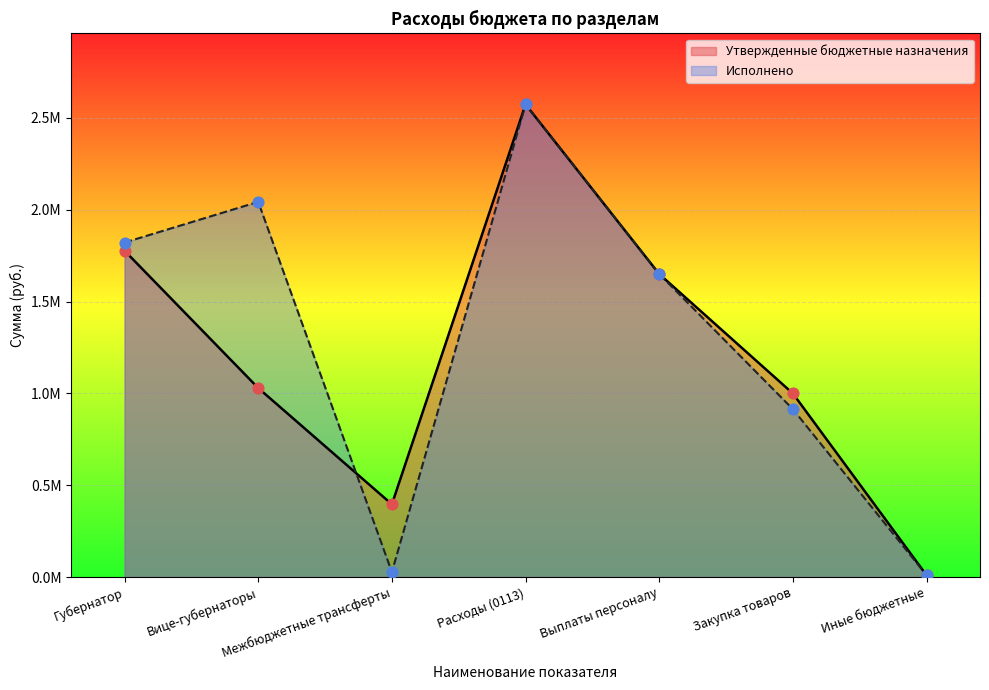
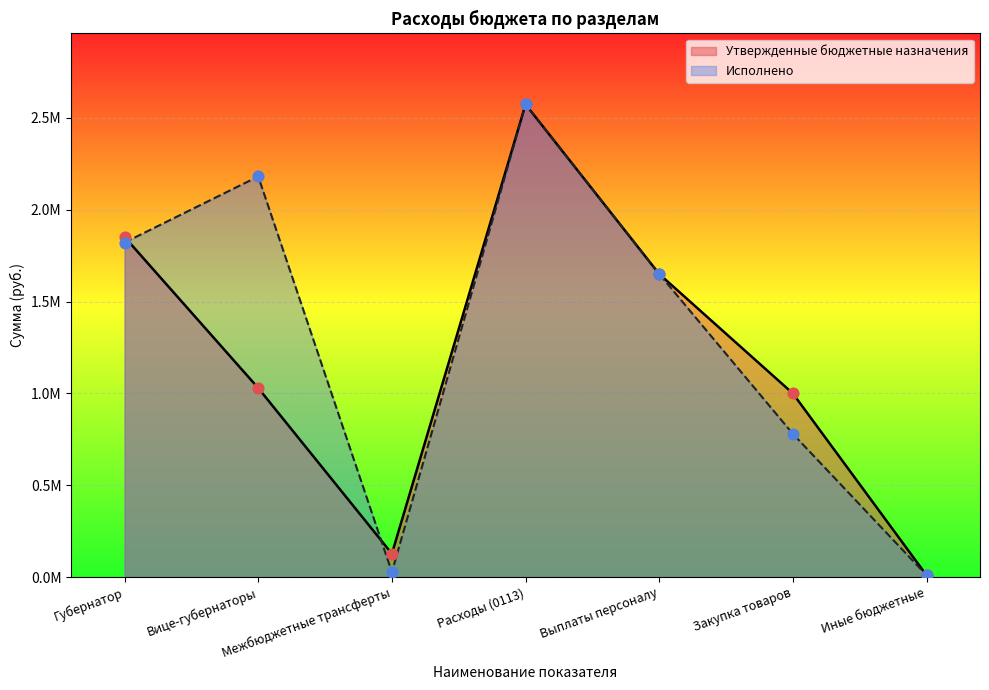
  {
    "Утвержденные бюджетные назначения": {
-     "Губернатор": 1780000,
+     "Губернатор": 1850000,
      "Вице-губернаторы": 1030000,
-     "Межбюджетные трансферты": 400000,
+     "Межбюджетные трансферты": 130000,
      "Закупка товаров": 1000000
    },
    "Исполнено": {
      "Губернатор": 1820000,
-     "Вице-губернаторы": 2040000,
+     "Вице-губернаторы": 2180000,
      "Межбюджетные трансферты": 30000,
-     "Закупка товаров": 910000
+     "Закупка товаров": 780000
    }
  }
